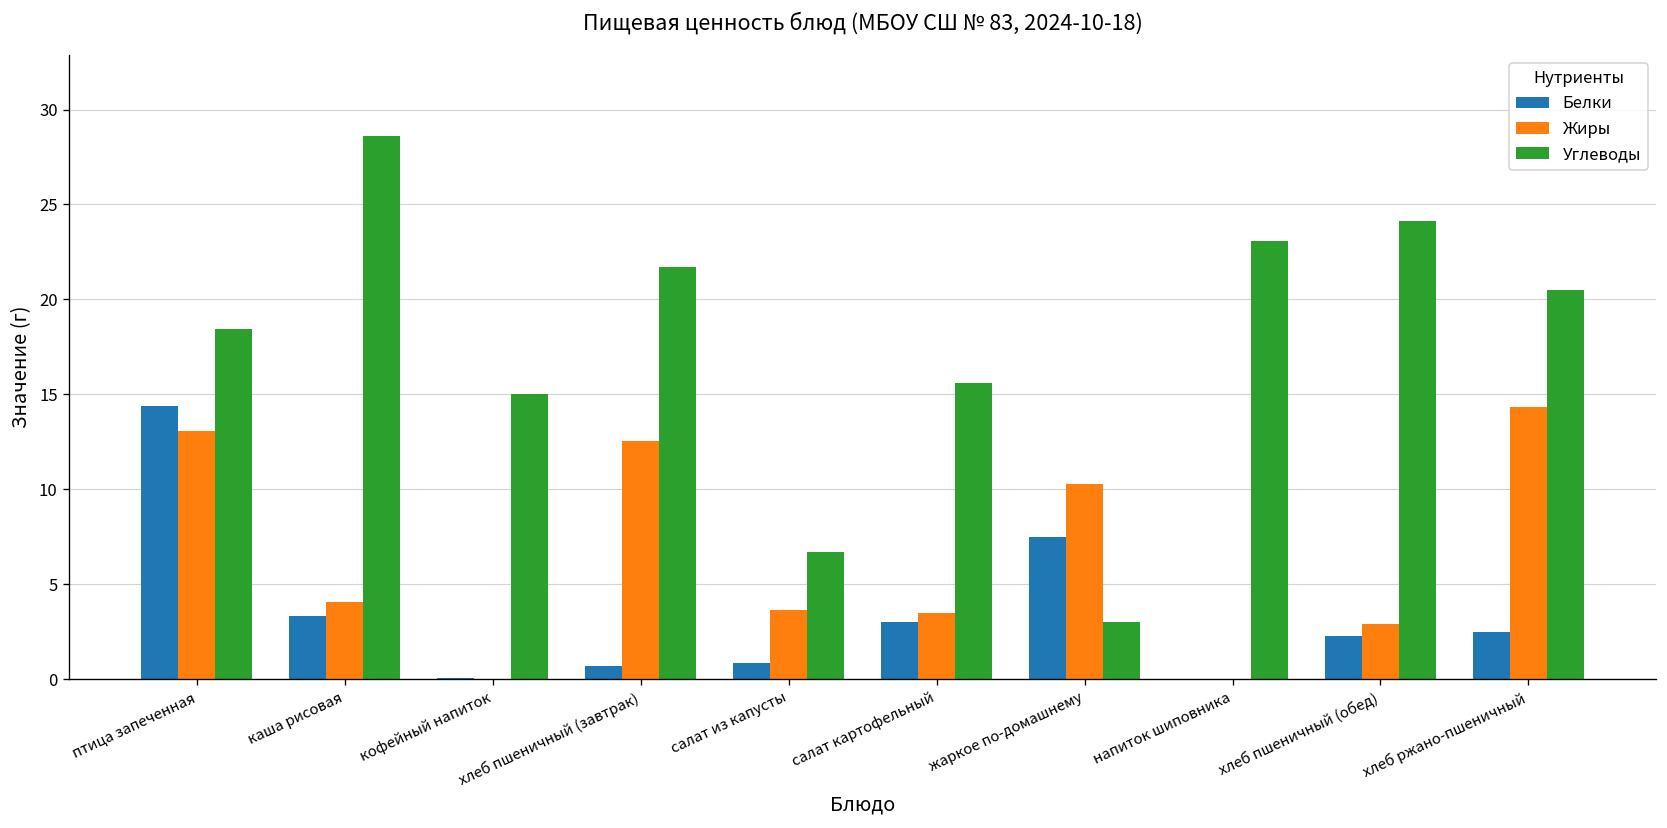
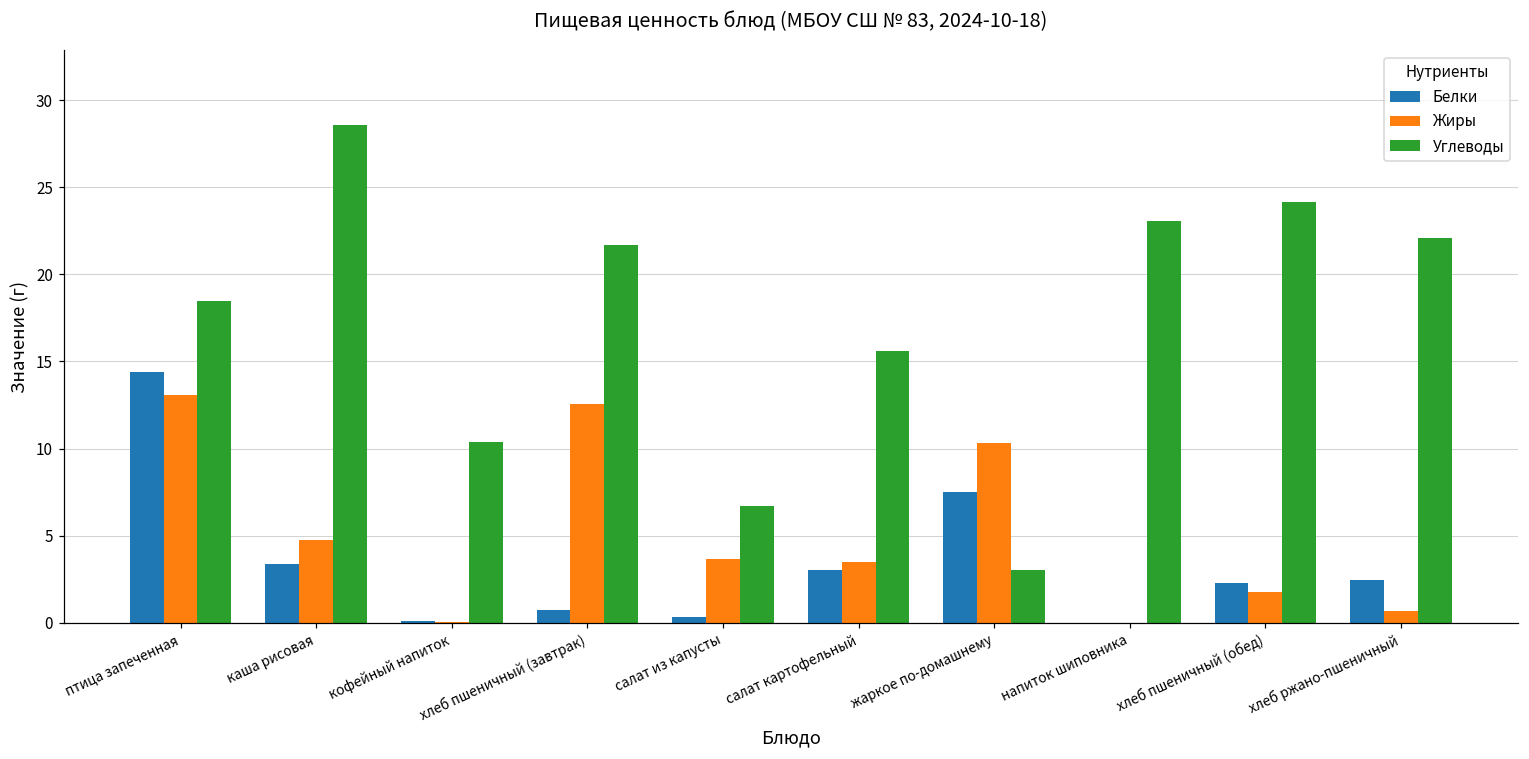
  {
    "Белки": {
      "птица запеченная": 14.4,
      "каша рисовая": 3.4,
      "хлеб пшеничный (завтрак)": 0.7,
-     "салат из капусты": 0.9,
+     "салат из капусты": 0.3,
      "салат картофельный": 3.0,
      "жаркое по-домашнему": 7.5,
      "напиток шиповника": 0.0,
      "хлеб пшеничный (обед)": 2.3,
      "хлеб ржано-пшеничный": 2.5
    },
    "Жиры": {
      "птица запеченная": 13.1,
-     "каша рисовая": 4.1,
+     "каша рисовая": 4.8,
      "хлеб пшеничный (завтрак)": 12.5,
      "салат из капусты": 3.7,
      "салат картофельный": 3.5,
      "жаркое по-домашнему": 10.3,
      "напиток шиповника": 0.0,
-     "хлеб пшеничный (обед)": 2.9,
-     "хлеб ржано-пшеничный": 14.3
+     "хлеб пшеничный (обед)": 1.7,
+     "хлеб ржано-пшеничный": 0.7
    },
    "Углеводы": {
      "птица запеченная": 18.5,
      "каша рисовая": 28.6,
-     "кофейный напиток": 15.0,
+     "кофейный напиток": 10.4,
      "хлеб пшеничный (завтрак)": 21.7,
      "салат из капусты": 6.7,
      "салат картофельный": 15.6,
      "жаркое по-домашнему": 3.0,
      "напиток шиповника": 23.1,
      "хлеб пшеничный (обед)": 24.2,
-     "хлеб ржано-пшеничный": 20.5
+     "хлеб ржано-пшеничный": 22.1
    }
  }
